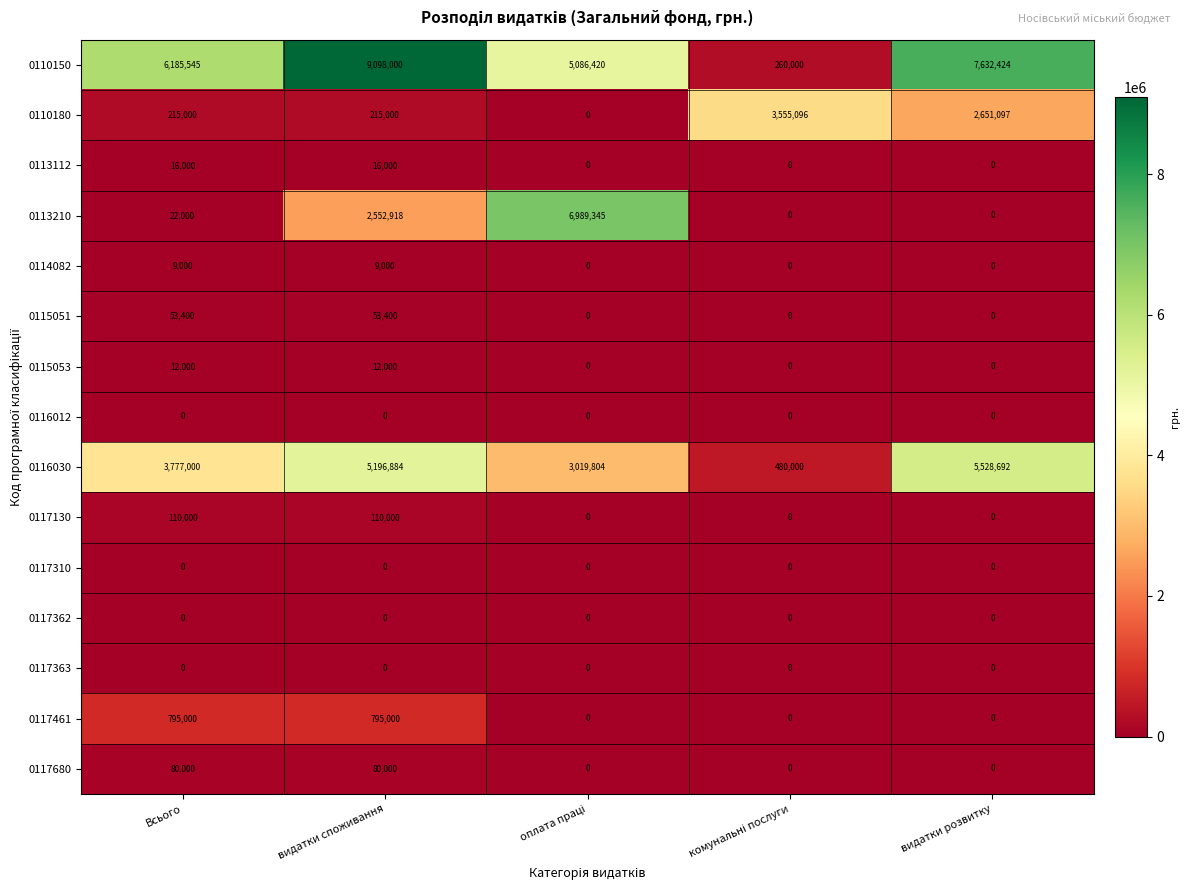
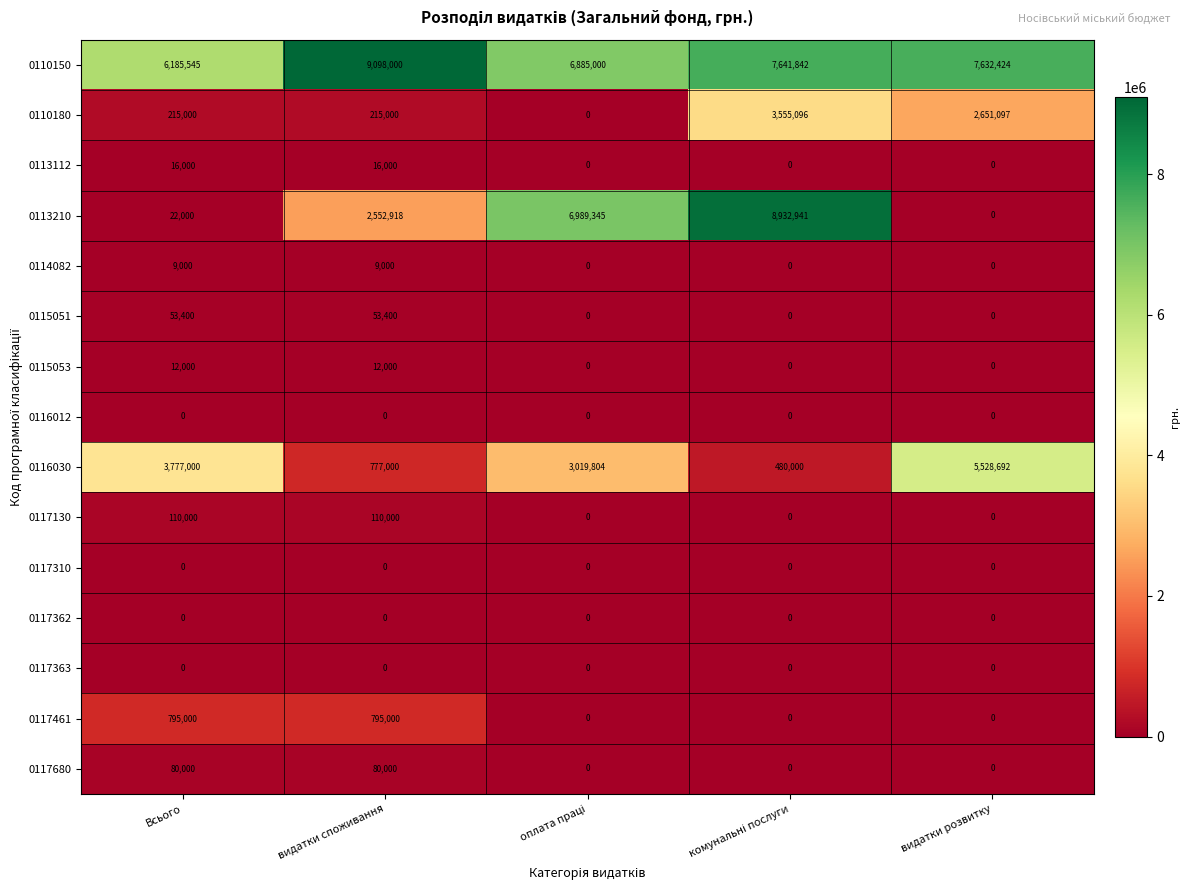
  {
    "0110150": {
      "Всього": "6,185,545",
      "видатки споживання": "9,098,000",
-     "оплата праці": "5,086,420",
-     "комунальні послуги": "260,000",
+     "оплата праці": "6,885,000",
+     "комунальні послуги": "7,641,842",
      "видатки розвитку": "7,632,424"
    },
    "0110180": {
      "Всього": "215,000",
      "видатки споживання": "215,000",
      "оплата праці": "0",
      "комунальні послуги": "3,555,096",
      "видатки розвитку": "2,651,097"
    },
    "0113112": {
      "Всього": "16,000",
      "видатки споживання": "16,000",
      "оплата праці": "0",
      "комунальні послуги": "0",
      "видатки розвитку": "0"
    },
    "0113210": {
      "Всього": "22,000",
      "видатки споживання": "2,552,918",
      "оплата праці": "6,989,345",
-     "комунальні послуги": "0",
+     "комунальні послуги": "8,932,941",
      "видатки розвитку": "0"
    },
    "0114082": {
      "Всього": "9,000",
      "видатки споживання": "9,000",
      "оплата праці": "0",
      "комунальні послуги": "0",
      "видатки розвитку": "0"
    },
    "0115051": {
      "Всього": "53,400",
      "видатки споживання": "53,400",
      "оплата праці": "0",
      "комунальні послуги": "0",
      "видатки розвитку": "0"
    },
    "0115053": {
      "Всього": "12,000",
      "видатки споживання": "12,000",
      "оплата праці": "0",
      "комунальні послуги": "0",
      "видатки розвитку": "0"
    },
    "0116012": {
      "Всього": "0",
      "видатки споживання": "0",
      "оплата праці": "0",
      "комунальні послуги": "0",
      "видатки розвитку": "0"
    },
    "0116030": {
      "Всього": "3,777,000",
-     "видатки споживання": "5,196,884",
+     "видатки споживання": "777,000",
      "оплата праці": "3,019,804",
      "комунальні послуги": "480,000",
      "видатки розвитку": "5,528,692"
    },
    "0117130": {
      "Всього": "110,000",
      "видатки споживання": "110,000",
      "оплата праці": "0",
      "комунальні послуги": "0",
      "видатки розвитку": "0"
    },
    "0117310": {
      "Всього": "0",
      "видатки споживання": "0",
      "оплата праці": "0",
      "комунальні послуги": "0",
      "видатки розвитку": "0"
    },
    "0117362": {
      "Всього": "0",
      "видатки споживання": "0",
      "оплата праці": "0",
      "комунальні послуги": "0",
      "видатки розвитку": "0"
    },
    "0117363": {
      "Всього": "0",
      "видатки споживання": "0",
      "оплата праці": "0",
      "комунальні послуги": "0",
      "видатки розвитку": "0"
    },
    "0117461": {
      "Всього": "795,000",
      "видатки споживання": "795,000",
      "оплата праці": "0",
      "комунальні послуги": "0",
      "видатки розвитку": "0"
    },
    "0117680": {
      "Всього": "80,000",
      "видатки споживання": "80,000",
      "оплата праці": "0",
      "комунальні послуги": "0",
      "видатки розвитку": "0"
    }
  }
